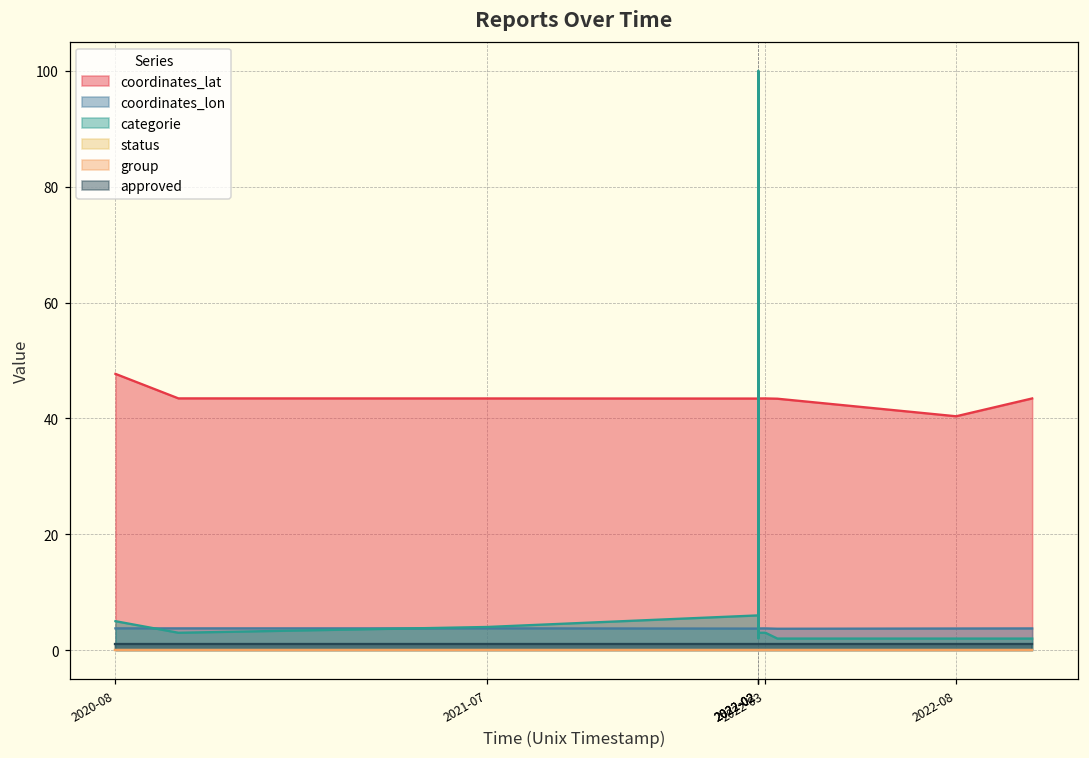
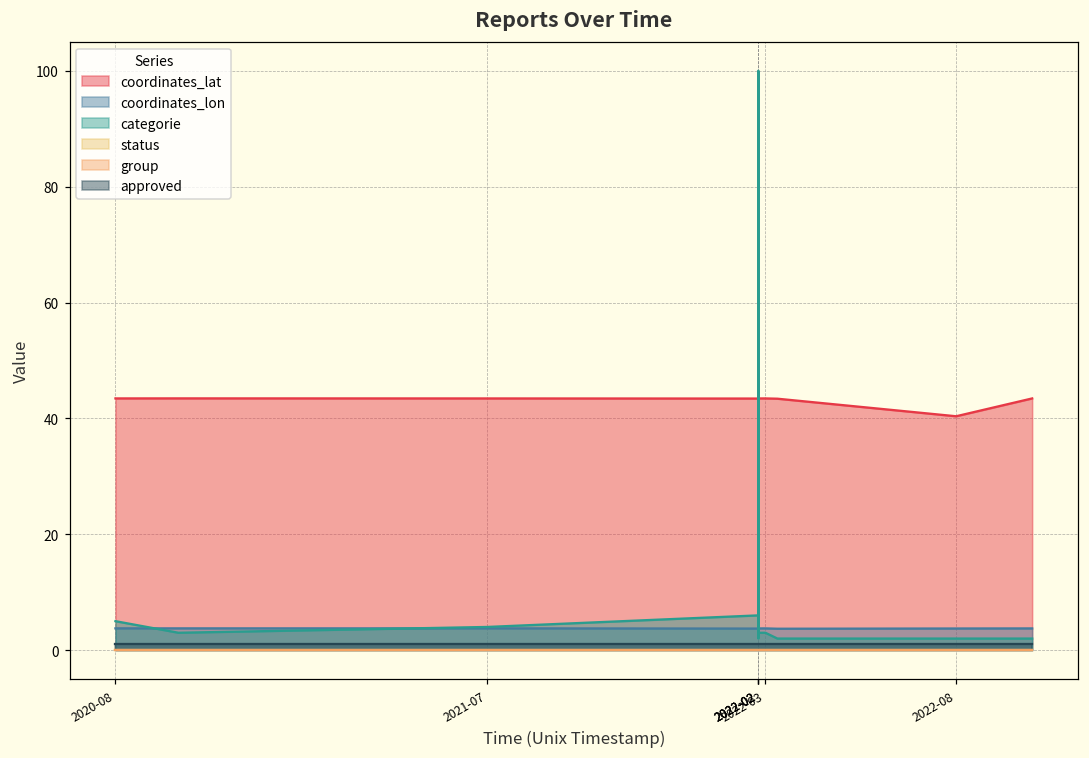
  {
    "coordinates_lat": {
-     "2020-08": 48,
+     "2020-08": 43,
      "2021-07": 43,
      "2022-03": 43,
      "2022-08": 40
    },
    "group": {
      "2020-08": 0,
      "2021-07": 0,
      "2022-03": 0,
      "2022-08": 0
    },
    "approved": {
      "2020-08": 1,
      "2021-07": 1,
      "2022-03": 1,
      "2022-08": 1
    }
  }
